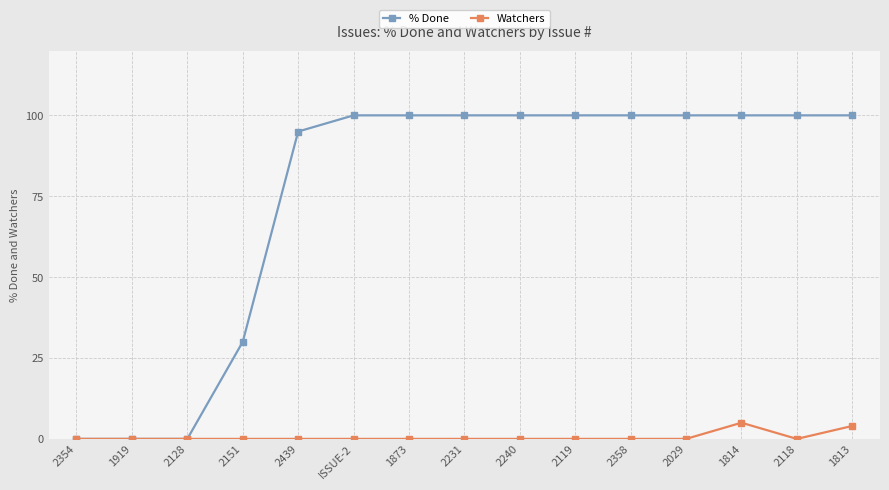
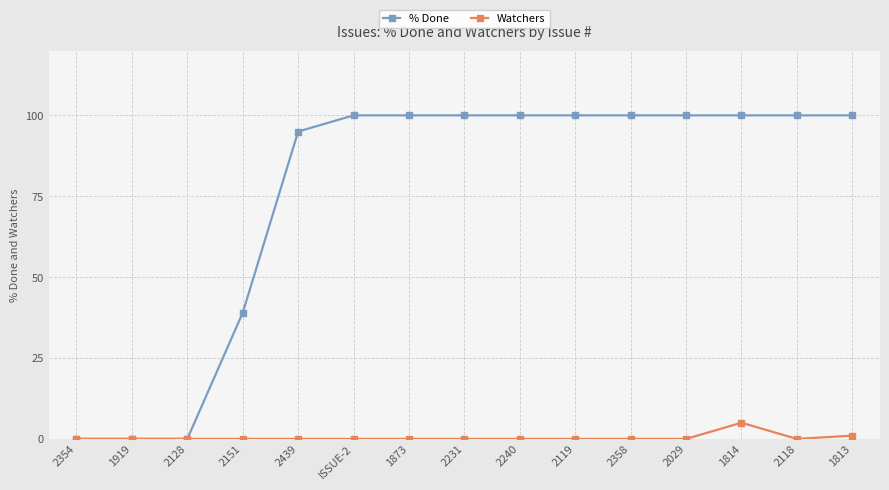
  {
    "% Done": {
-     "2151": 30,
+     "2151": 39,
      "2439": 95,
      "ISSUE-2": 100,
      "1873": 100,
      "2231": 100,
      "2240": 100,
      "2119": 100,
      "2358": 100,
      "2029": 100,
      "1814": 100,
      "2118": 100,
      "1813": 100
    },
    "Watchers": {
      "2151": 0,
      "2439": 0,
      "ISSUE-2": 0,
      "1873": 0,
      "2231": 0,
      "2240": 0,
      "2119": 0,
      "2358": 0,
      "2029": 0,
      "1814": 5,
      "2118": 0,
-     "1813": 4
+     "1813": 1
    }
  }
